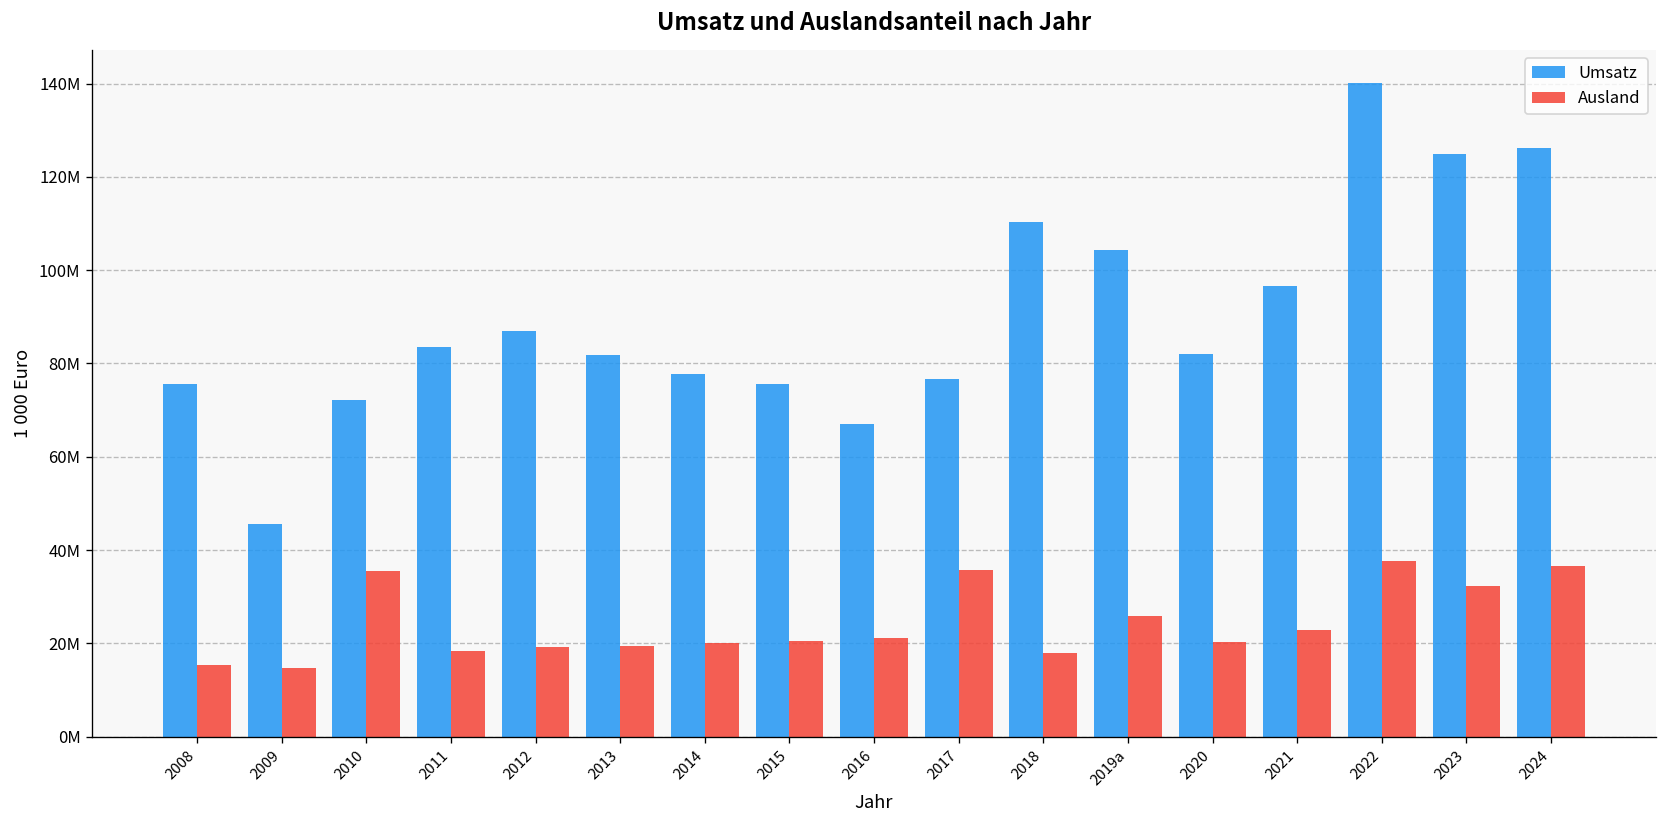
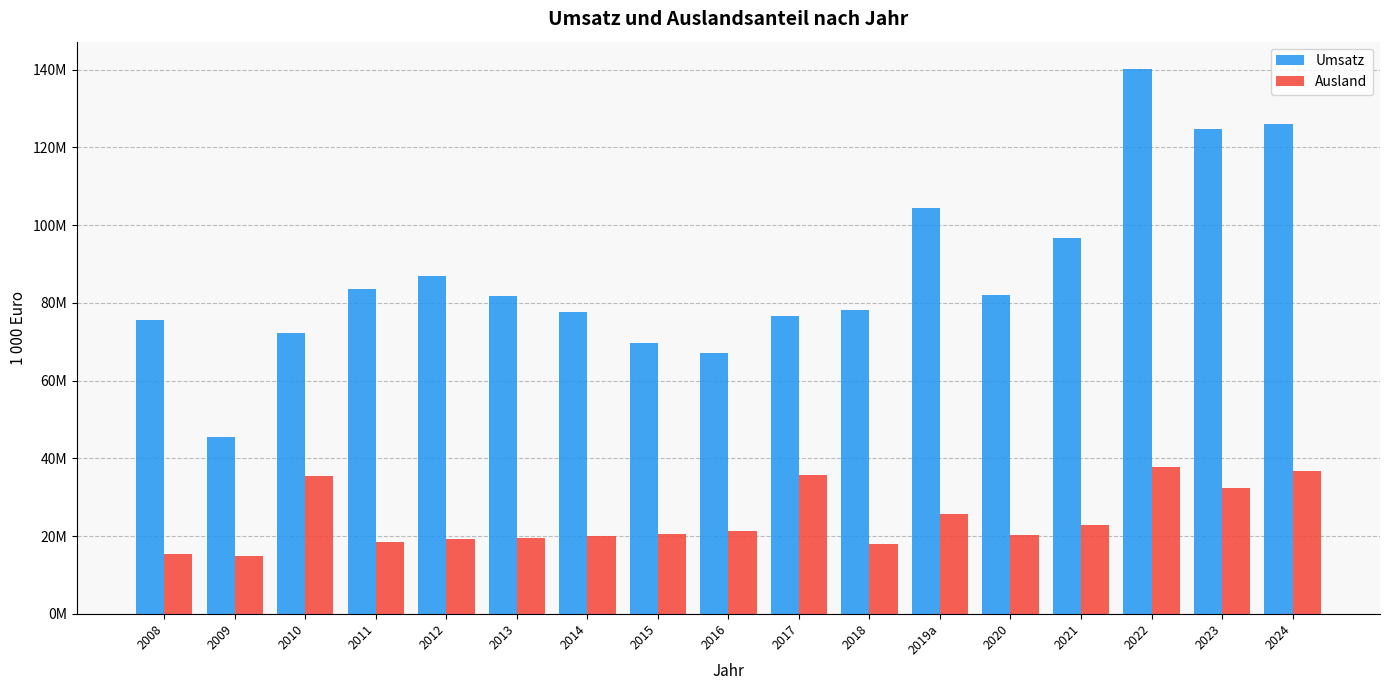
  {
    "Umsatz": {
      "2008": 75000000,
      "2009": 46000000,
      "2010": 72000000,
      "2011": 83000000,
      "2012": 87000000,
      "2013": 82000000,
      "2014": 78000000,
-     "2015": 76000000,
+     "2015": 70000000,
      "2016": 67000000,
      "2017": 77000000,
-     "2018": 110000000,
+     "2018": 78000000,
      "2019a": 104000000,
      "2020": 82000000,
      "2021": 97000000,
      "2022": 140000000,
      "2023": 125000000,
      "2024": 126000000
    },
    "Ausland": {
      "2008": 15000000,
      "2009": 15000000,
      "2010": 35000000,
      "2011": 18000000,
      "2012": 19000000,
      "2013": 19000000,
      "2014": 20000000,
      "2015": 21000000,
      "2016": 21000000,
      "2017": 36000000,
      "2018": 18000000,
      "2019a": 26000000,
      "2020": 20000000,
      "2021": 23000000,
      "2022": 38000000,
      "2023": 32000000,
      "2024": 37000000
    }
  }
